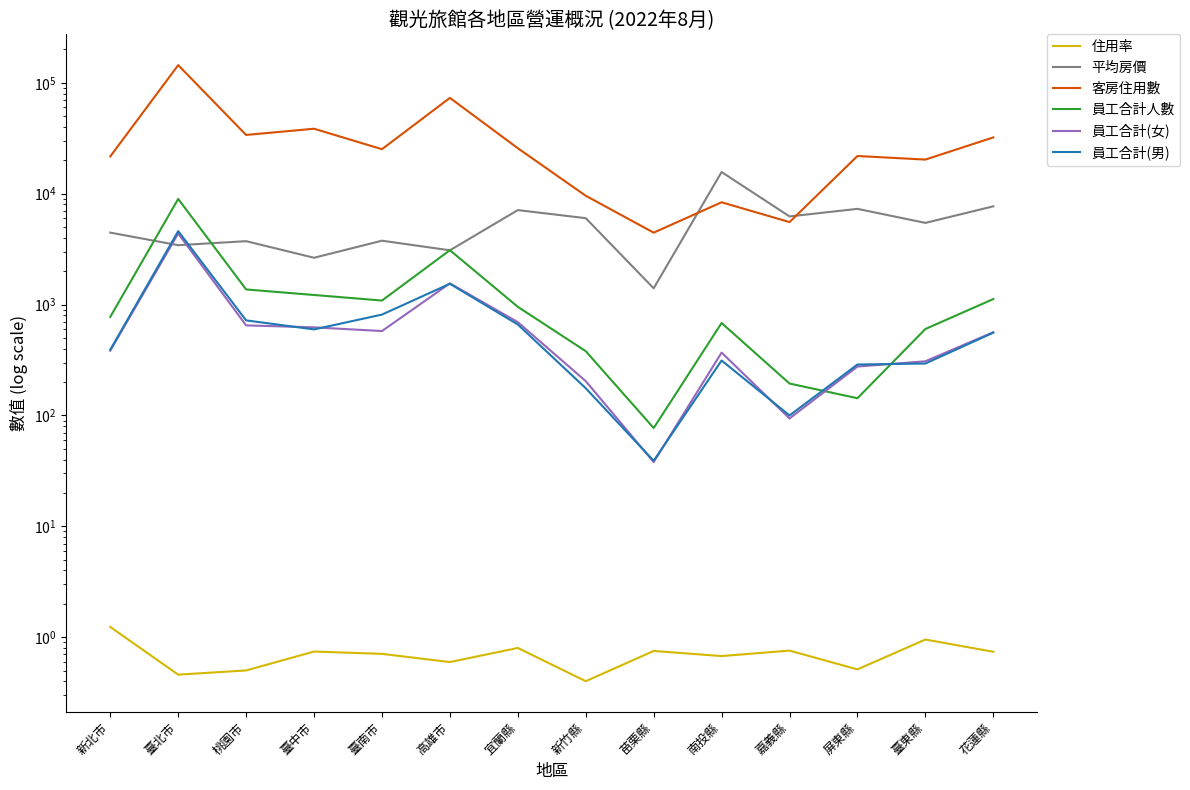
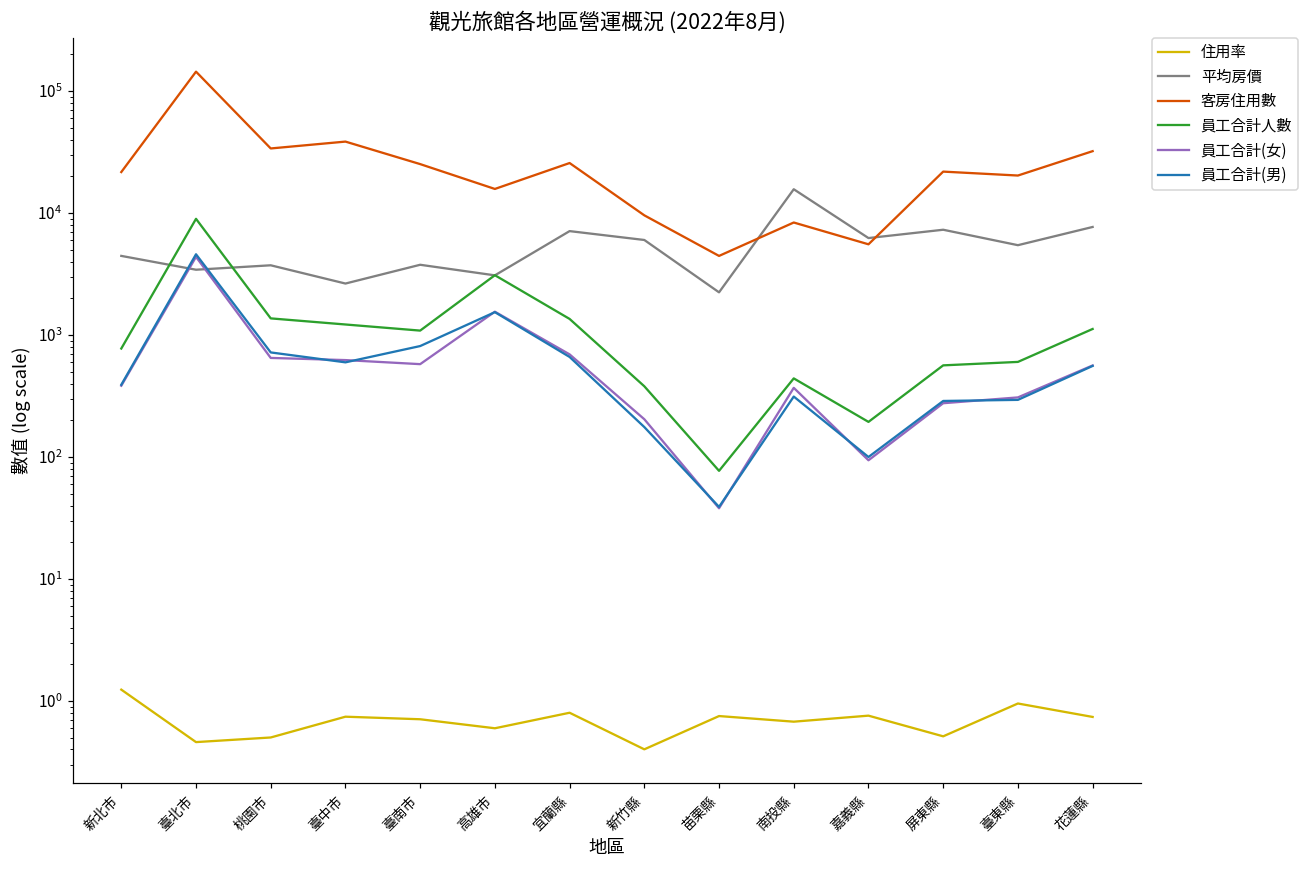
  {
    "住用率": {
      "新北市": 1.2,
      "臺北市": 0.46,
      "桃園市": 0.5,
      "臺中市": 0.7,
      "臺南市": 0.7,
      "高雄市": 0.6,
      "宜蘭縣": 0.8,
      "新竹縣": 0.40,
      "苗栗縣": 0.8,
      "南投縣": 0.7,
      "嘉義縣": 0.8,
      "屏東縣": 0.5,
      "臺東縣": 1,
      "花蓮縣": 0.7
    },
    "平均房價": {
      "新北市": 4500,
      "臺北市": 3400,
      "桃園市": 3700,
      "臺中市": 2600,
      "臺南市": 3800,
      "宜蘭縣": 7000,
      "新竹縣": 6000,
-     "苗栗縣": 1400,
+     "苗栗縣": 2200,
      "南投縣": 16000,
      "嘉義縣": 6000,
      "屏東縣": 7000,
      "臺東縣": 5000,
      "花蓮縣": 8000
    },
    "客房住用數": {
      "新北市": 22000,
      "臺北市": 140000,
      "桃園市": 34000,
      "臺中市": 39000,
      "臺南市": 25000,
-     "高雄市": 70000,
+     "高雄市": 16000,
      "宜蘭縣": 26000,
      "新竹縣": 10000,
      "苗栗縣": 4500,
      "南投縣": 8000,
      "嘉義縣": 6000,
      "屏東縣": 22000,
      "臺東縣": 20000,
      "花蓮縣": 32000
    },
    "員工合計人數": {
      "新北市": 800,
      "臺北市": 9000,
      "桃園市": 1400,
      "臺中市": 1200,
      "臺南市": 1100,
-     "宜蘭縣": 1000,
+     "宜蘭縣": 1400,
      "新竹縣": 380,
      "苗栗縣": 80,
-     "南投縣": 700,
+     "南投縣": 440,
      "嘉義縣": 190,
-     "屏東縣": 140,
+     "屏東縣": 600,
      "臺東縣": 600,
      "花蓮縣": 1100
    },
    "員工合計(女)": {
      "桃園市": 600,
      "臺南市": 600,
      "新竹縣": 200,
      "南投縣": 370,
      "嘉義縣": 90
    },
    "員工合計(男)": {
      "桃園市": 700,
      "臺南市": 800,
      "新竹縣": 180,
      "南投縣": 310,
      "嘉義縣": 100
    }
  }
